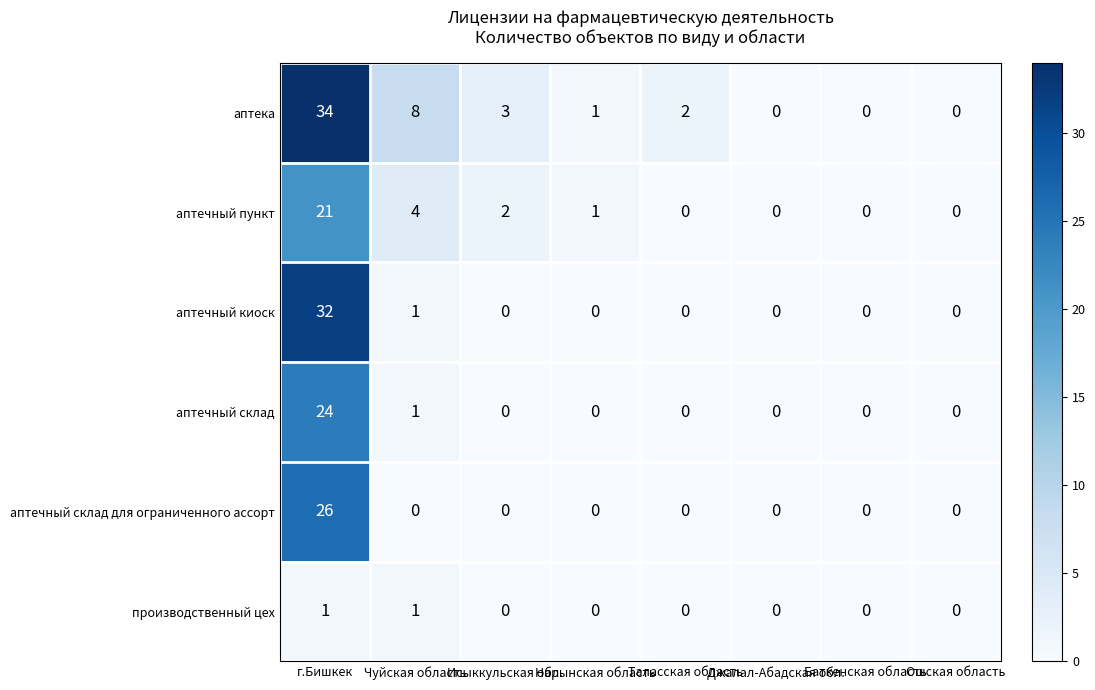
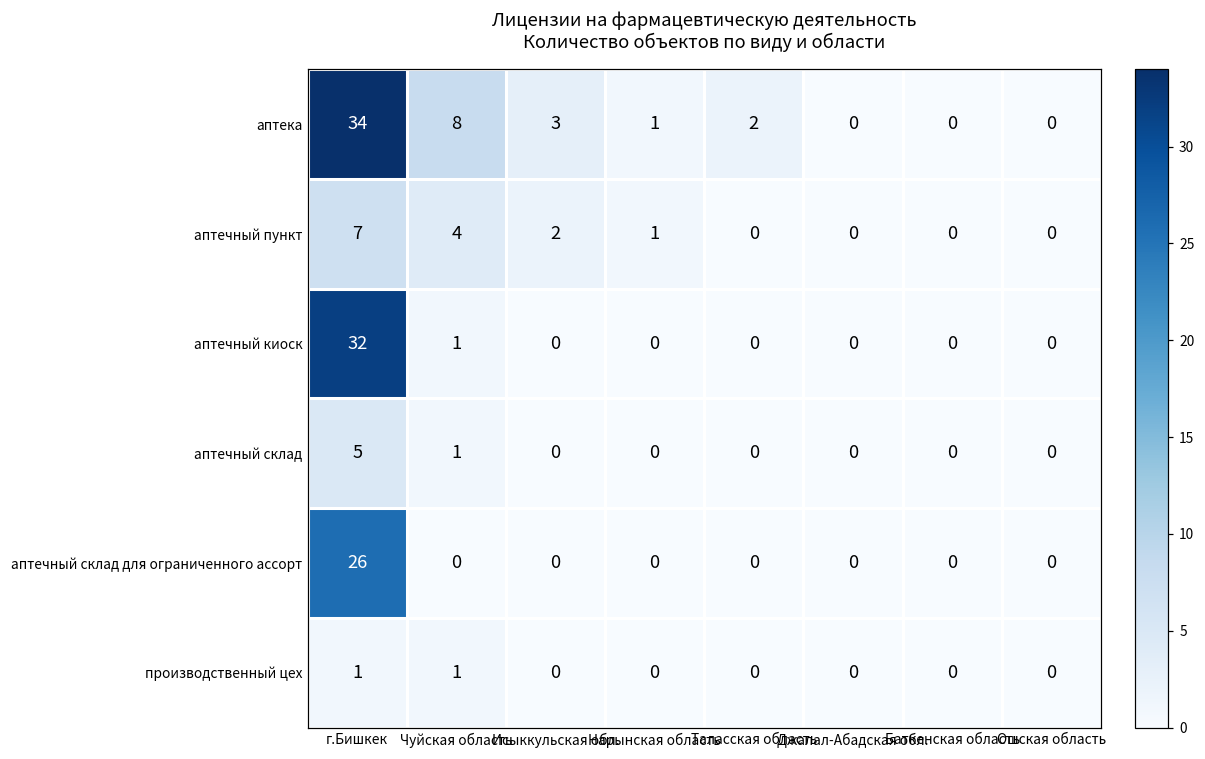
  {
    "аптека": {
      "г.Бишкек": 34
    },
    "аптечный пункт": {
-     "г.Бишкек": 21
+     "г.Бишкек": 7
    },
    "аптечный киоск": {
      "г.Бишкек": 32
    },
    "аптечный склад": {
-     "г.Бишкек": 24
+     "г.Бишкек": 5
    },
    "аптечный склад для ограниченного ассорт": {
      "г.Бишкек": 26
    },
    "производственный цех": {
      "г.Бишкек": 1
    }
  }
